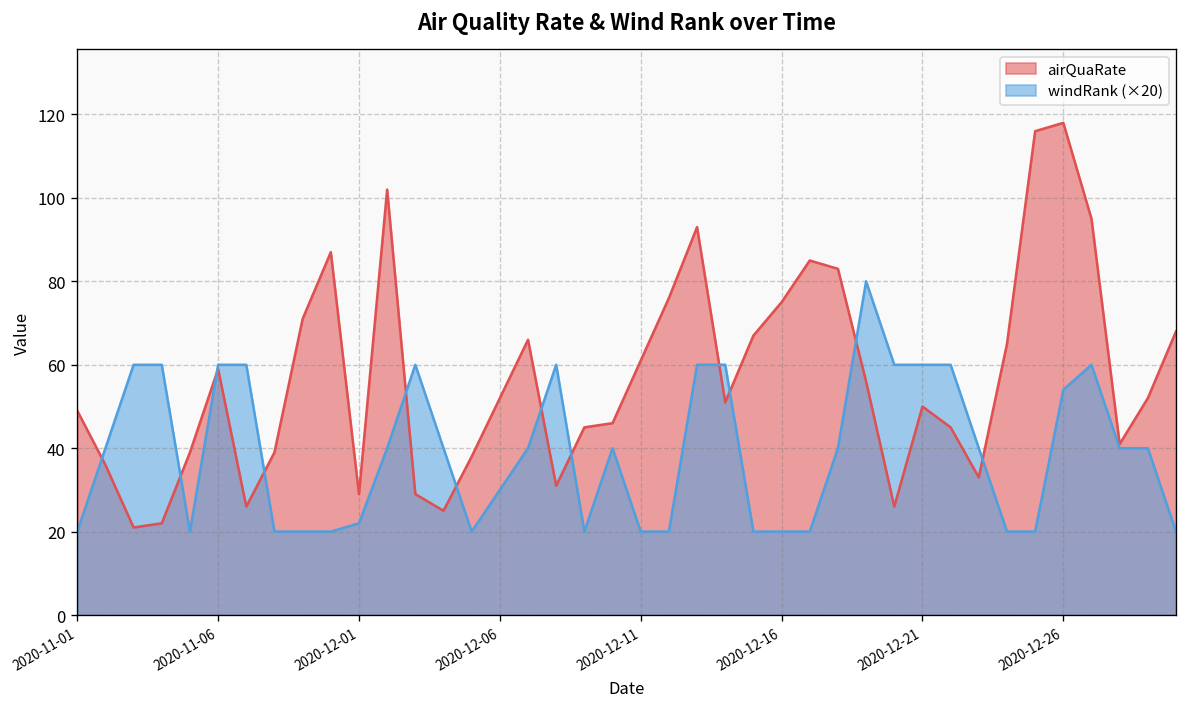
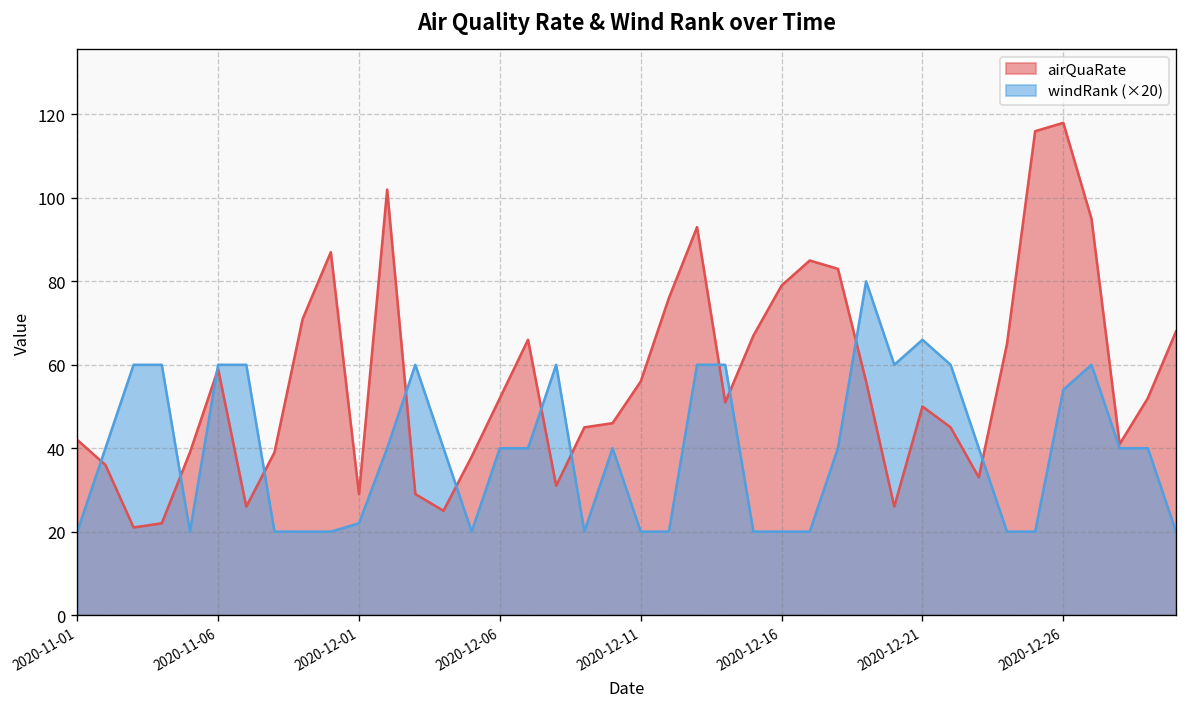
  {
    "airQuaRate": {
-     "2020-11-01": 49,
+     "2020-11-01": 42,
      "2020-11-06": 59,
      "2020-12-01": 29,
      "2020-12-06": 52,
-     "2020-12-11": 61,
-     "2020-12-16": 75,
+     "2020-12-11": 56,
+     "2020-12-16": 79,
      "2020-12-21": 50,
      "2020-12-26": 118
    },
    "windRank (×20)": {
      "2020-11-01": 20,
      "2020-11-06": 60,
      "2020-12-01": 22,
-     "2020-12-06": 30,
+     "2020-12-06": 40,
      "2020-12-11": 20,
      "2020-12-16": 20,
-     "2020-12-21": 60,
+     "2020-12-21": 66,
      "2020-12-26": 54
    }
  }
